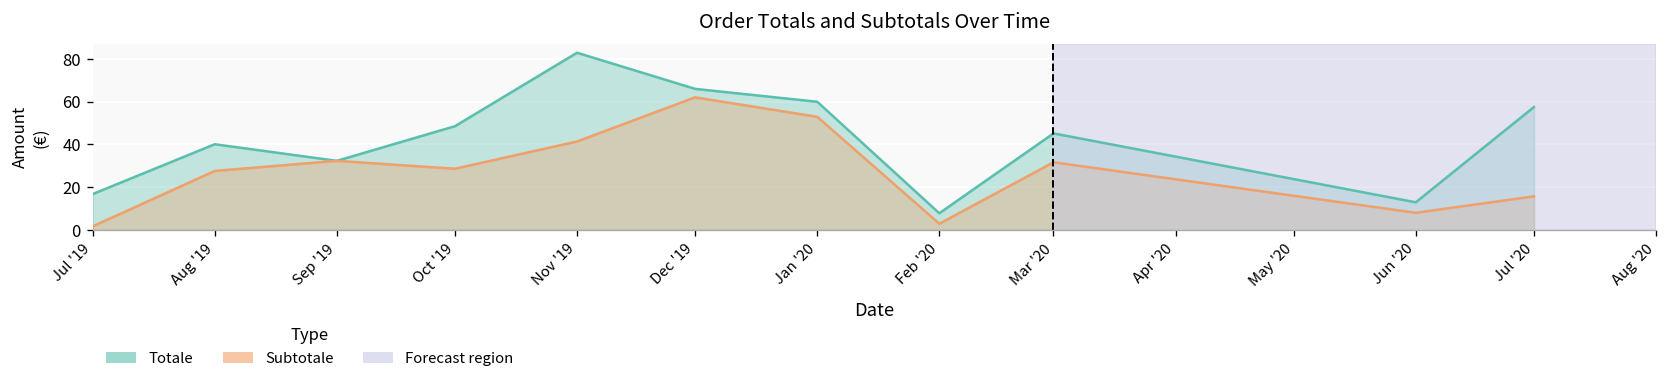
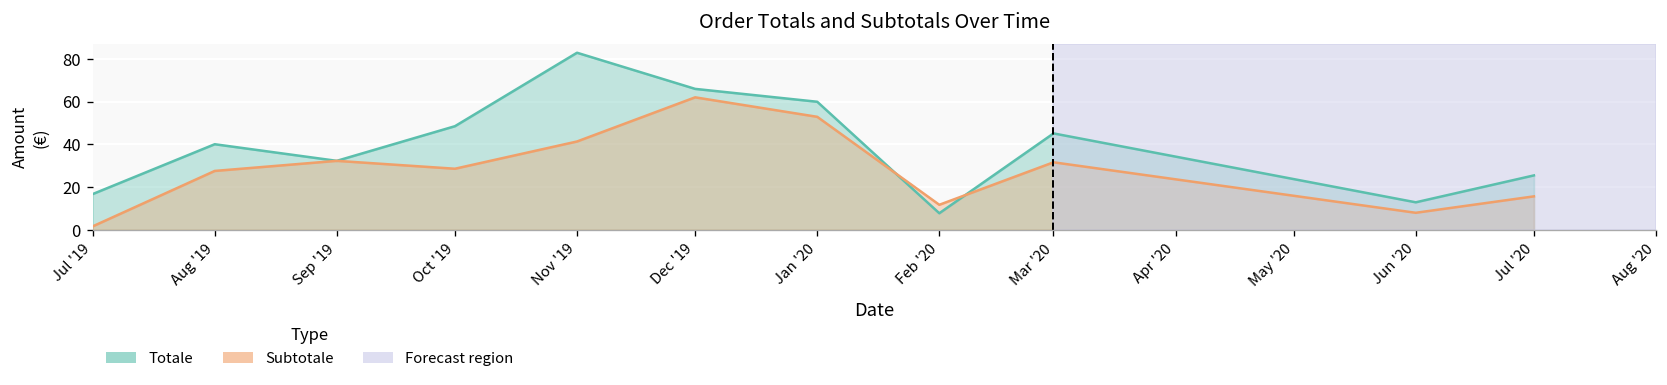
  {
    "Totale": {
      "Jul '19": 17,
      "Aug '19": 40,
      "Oct '19": 48,
      "Nov '19": 83,
      "Dec '19": 66,
      "Jan '20": 60,
      "Feb '20": 8,
      "Mar '20": 45,
      "Jun '20": 13,
-     "Jul '20": 57
+     "Jul '20": 25
    },
    "Subtotale": {
      "Jul '19": 2,
      "Aug '19": 28,
      "Oct '19": 29,
      "Nov '19": 41,
      "Dec '19": 62,
      "Jan '20": 53,
-     "Feb '20": 3,
+     "Feb '20": 12,
      "Mar '20": 32,
      "Jun '20": 8,
      "Jul '20": 16
    }
  }
